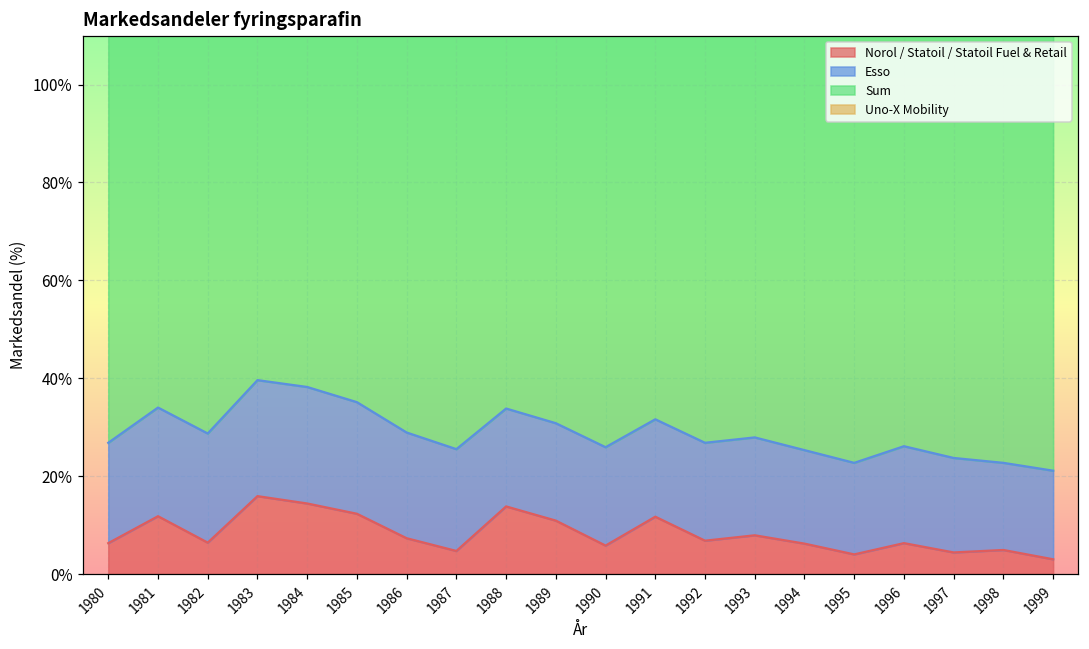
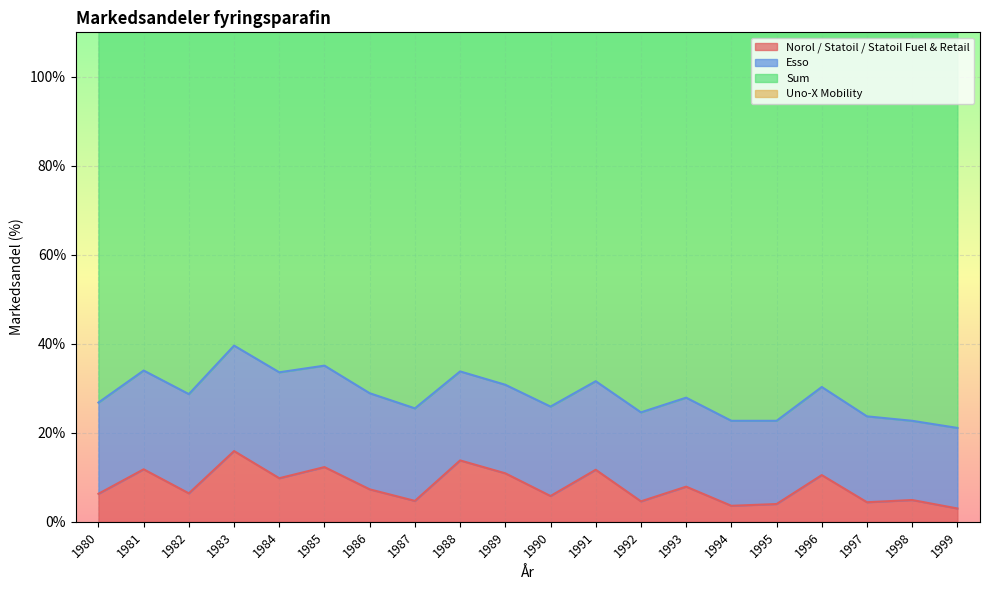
  {
    "Norol / Statoil / Statoil Fuel & Retail": {
      "1980": "6%",
      "1981": "12%",
      "1982": "6%",
      "1983": "16%",
-     "1984": "14%",
+     "1984": "10%",
      "1985": "12%",
      "1986": "7%",
      "1987": "5%",
      "1988": "14%",
      "1989": "11%",
      "1990": "6%",
      "1991": "12%",
-     "1992": "7%",
+     "1992": "5%",
      "1993": "8%",
-     "1994": "6%",
+     "1994": "4%",
      "1995": "4%",
-     "1996": "6%",
+     "1996": "11%",
      "1997": "4%",
      "1998": "5%",
      "1999": "3%"
    },
    "Esso": {
      "1980": "21%",
      "1981": "22%",
      "1982": "22%",
      "1983": "24%",
      "1984": "24%",
      "1985": "23%",
      "1986": "22%",
      "1987": "21%",
      "1988": "20%",
      "1989": "20%",
      "1990": "20%",
      "1991": "20%",
      "1992": "20%",
      "1993": "20%",
      "1994": "19%",
      "1995": "19%",
      "1996": "20%",
      "1997": "19%",
      "1998": "18%",
      "1999": "18%"
    }
  }
